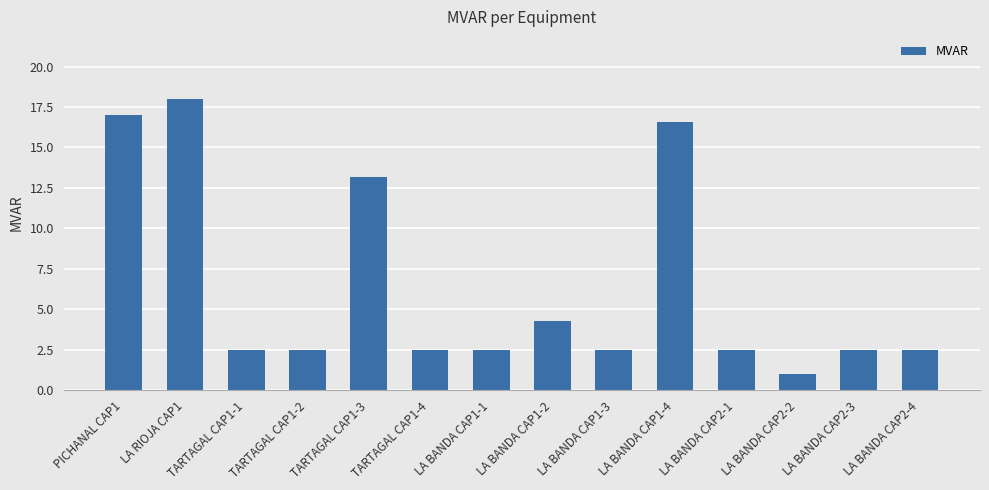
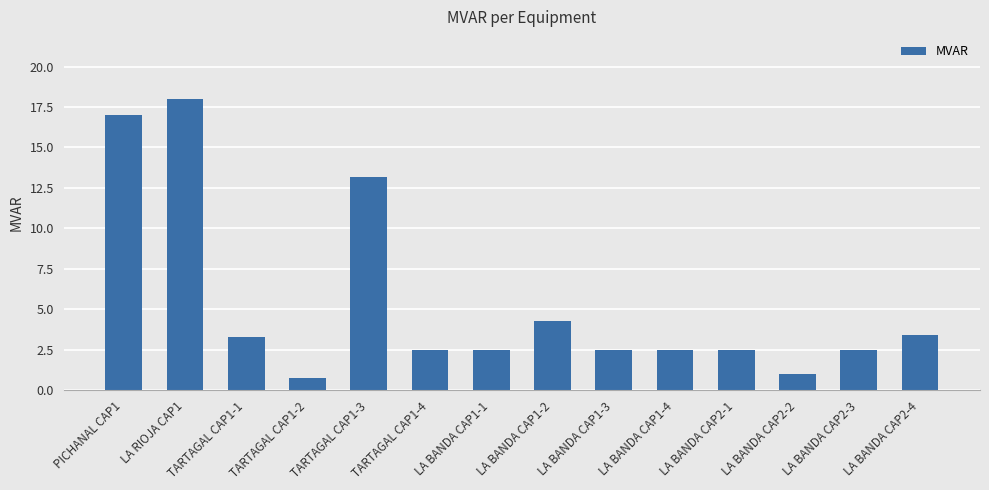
  {
    "PICHANAL CAP1": 17.0,
    "LA RIOJA CAP1": 18.0,
-   "TARTAGAL CAP1-1": 2.5,
-   "TARTAGAL CAP1-2": 2.5,
+   "TARTAGAL CAP1-1": 3.3,
+   "TARTAGAL CAP1-2": 0.8,
    "TARTAGAL CAP1-3": 13.2,
    "TARTAGAL CAP1-4": 2.5,
    "LA BANDA CAP1-1": 2.5,
    "LA BANDA CAP1-2": 4.3,
    "LA BANDA CAP1-3": 2.5,
-   "LA BANDA CAP1-4": 16.6,
+   "LA BANDA CAP1-4": 2.5,
    "LA BANDA CAP2-1": 2.5,
    "LA BANDA CAP2-2": 1.0,
    "LA BANDA CAP2-3": 2.5,
-   "LA BANDA CAP2-4": 2.5
+   "LA BANDA CAP2-4": 3.4
  }
